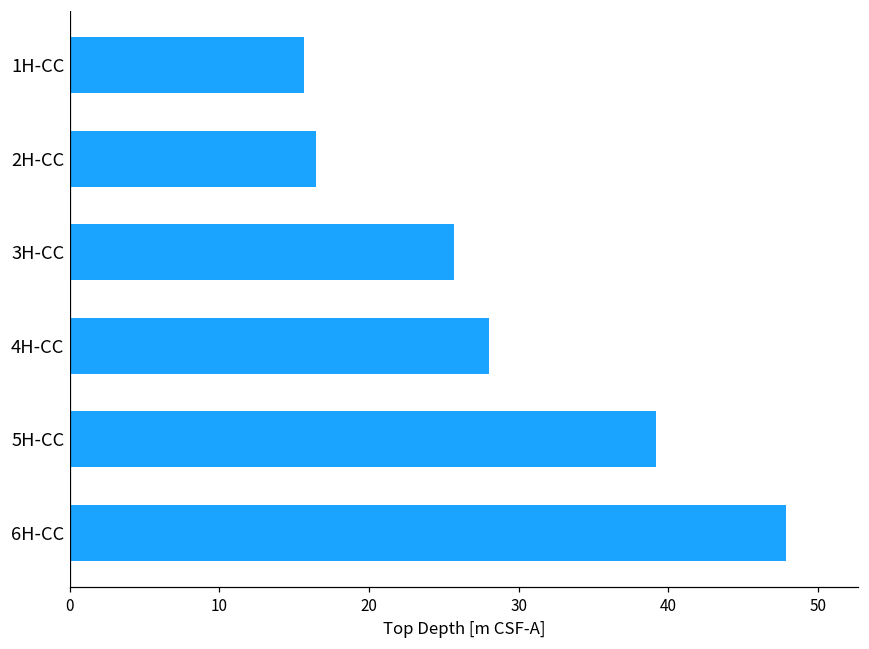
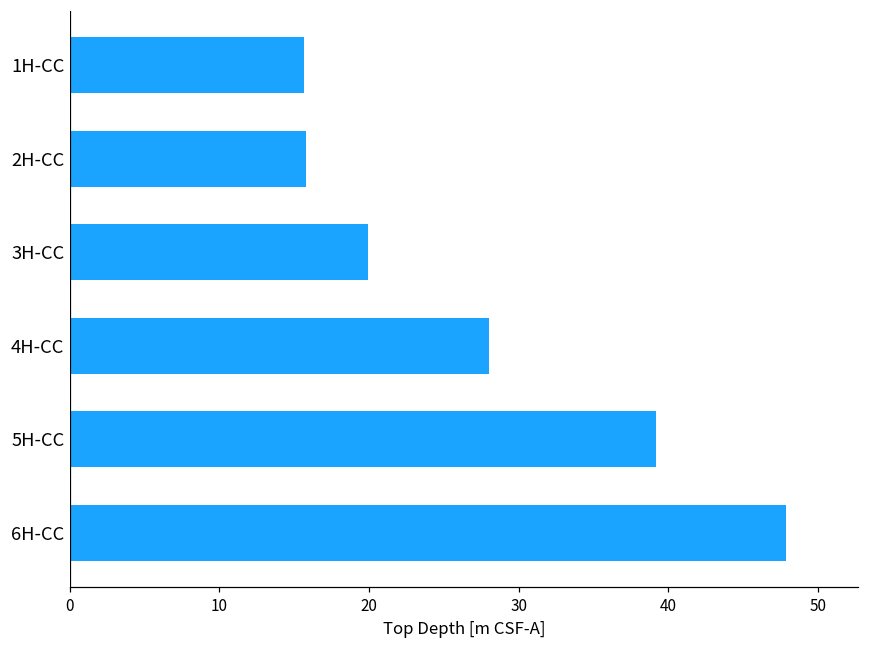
  {
    "1H-CC": 15.6,
-   "2H-CC": 16.4,
-   "3H-CC": 25.7,
+   "2H-CC": 15.8,
+   "3H-CC": 19.9,
    "4H-CC": 28.0,
    "5H-CC": 39.1,
    "6H-CC": 47.9
  }
